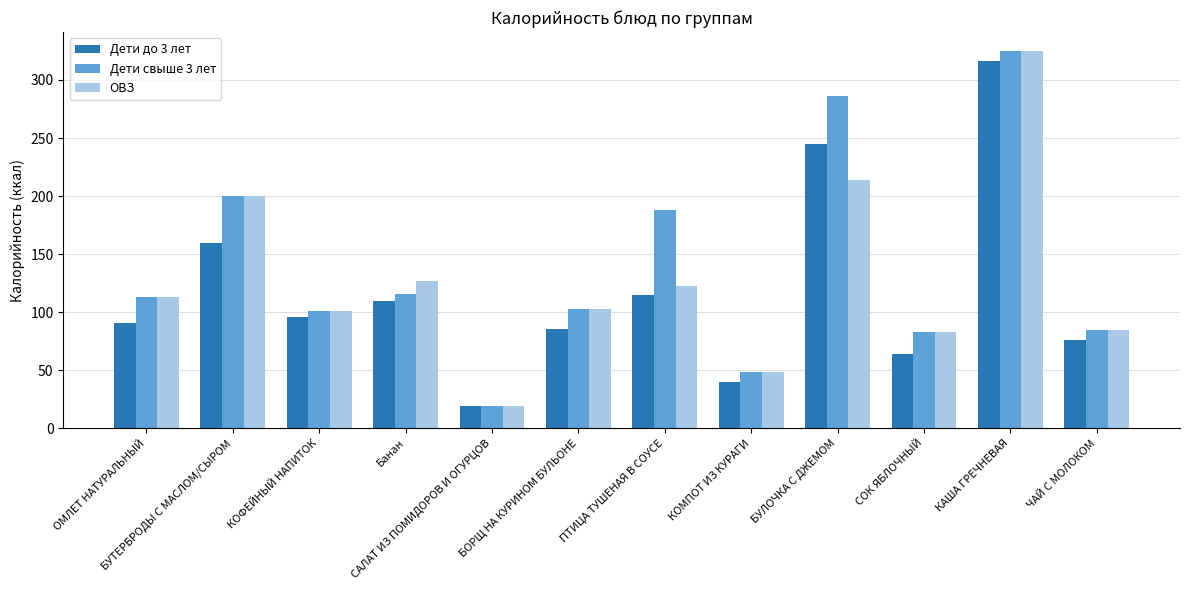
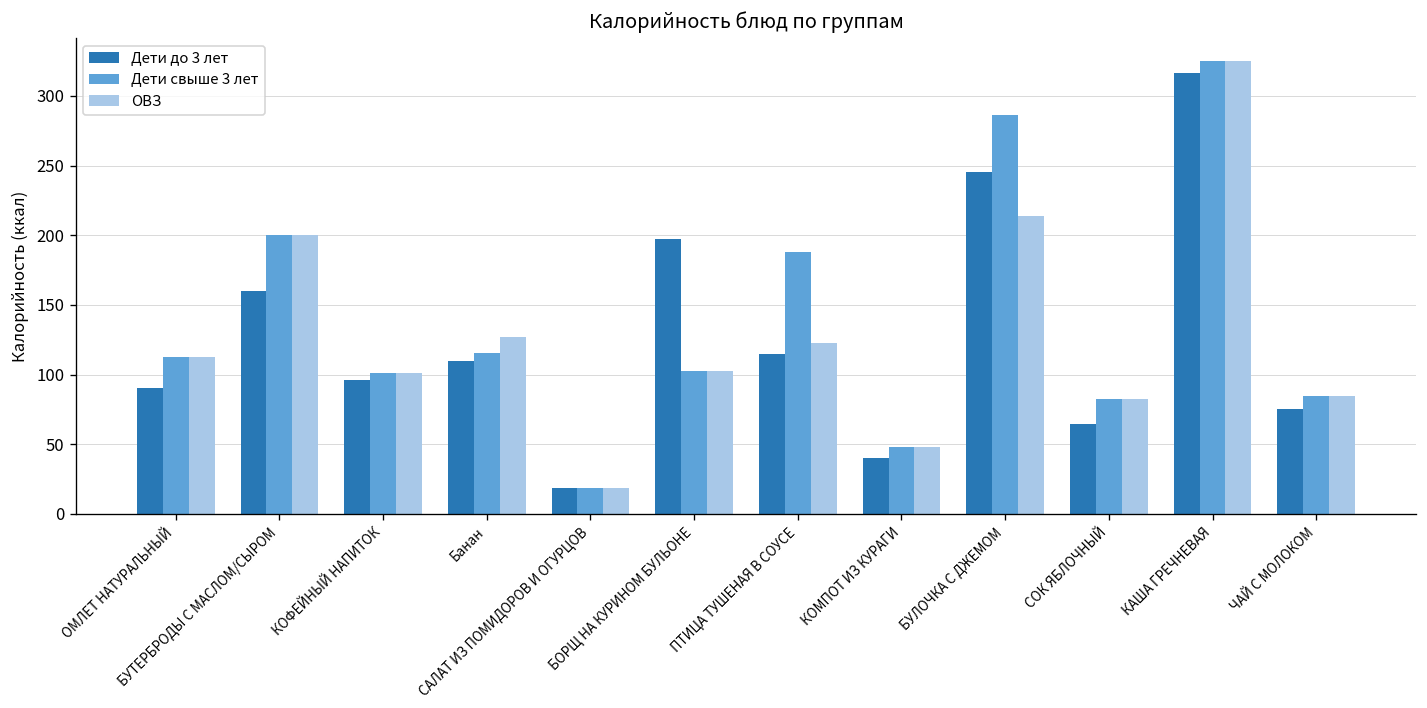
  {
    "Дети до 3 лет": {
      "ОМЛЕТ НАТУРАЛЬНЫЙ": 90,
      "БУТЕРБРОДЫ С МАСЛОМ/СЫРОМ": 160,
      "КОФЕЙНЫЙ НАПИТОК": 96,
      "Банан": 110,
      "САЛАТ ИЗ ПОМИДОРОВ И ОГУРЦОВ": 19,
-     "БОРЩ НА КУРИНОМ БУЛЬОНЕ": 85,
+     "БОРЩ НА КУРИНОМ БУЛЬОНЕ": 197,
      "ПТИЦА ТУШЕНАЯ В СОУСЕ": 115,
      "КОМПОТ ИЗ КУРАГИ": 40,
      "БУЛОЧКА С ДЖЕМОМ": 245,
      "СОК ЯБЛОЧНЫЙ": 64,
      "КАША ГРЕЧНЕВАЯ": 317,
      "ЧАЙ С МОЛОКОМ": 76
    },
    "Дети свыше 3 лет": {
      "ОМЛЕТ НАТУРАЛЬНЫЙ": 113,
      "БУТЕРБРОДЫ С МАСЛОМ/СЫРОМ": 200,
      "КОФЕЙНЫЙ НАПИТОК": 101,
      "Банан": 116,
      "САЛАТ ИЗ ПОМИДОРОВ И ОГУРЦОВ": 19,
      "БОРЩ НА КУРИНОМ БУЛЬОНЕ": 103,
      "ПТИЦА ТУШЕНАЯ В СОУСЕ": 188,
      "КОМПОТ ИЗ КУРАГИ": 48,
      "БУЛОЧКА С ДЖЕМОМ": 286,
      "СОК ЯБЛОЧНЫЙ": 83,
      "КАША ГРЕЧНЕВАЯ": 325,
      "ЧАЙ С МОЛОКОМ": 85
    },
    "ОВЗ": {
      "ОМЛЕТ НАТУРАЛЬНЫЙ": 113,
      "БУТЕРБРОДЫ С МАСЛОМ/СЫРОМ": 200,
      "КОФЕЙНЫЙ НАПИТОК": 101,
      "Банан": 127,
      "САЛАТ ИЗ ПОМИДОРОВ И ОГУРЦОВ": 19,
      "БОРЩ НА КУРИНОМ БУЛЬОНЕ": 103,
      "ПТИЦА ТУШЕНАЯ В СОУСЕ": 122,
      "КОМПОТ ИЗ КУРАГИ": 48,
      "БУЛОЧКА С ДЖЕМОМ": 214,
      "СОК ЯБЛОЧНЫЙ": 83,
      "КАША ГРЕЧНЕВАЯ": 325,
      "ЧАЙ С МОЛОКОМ": 85
    }
  }
